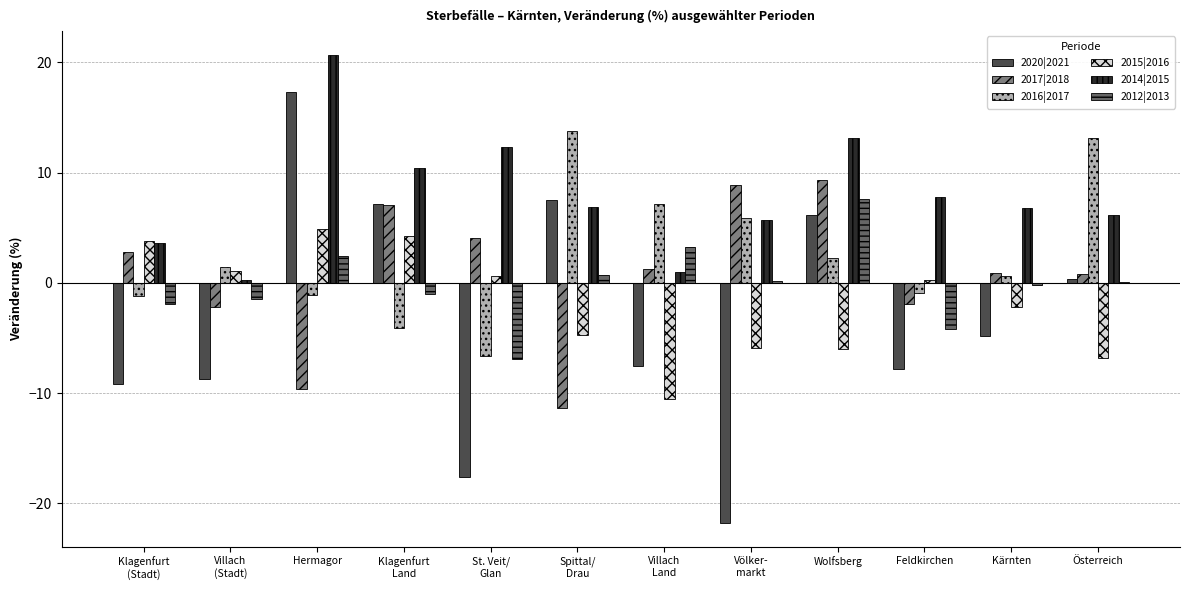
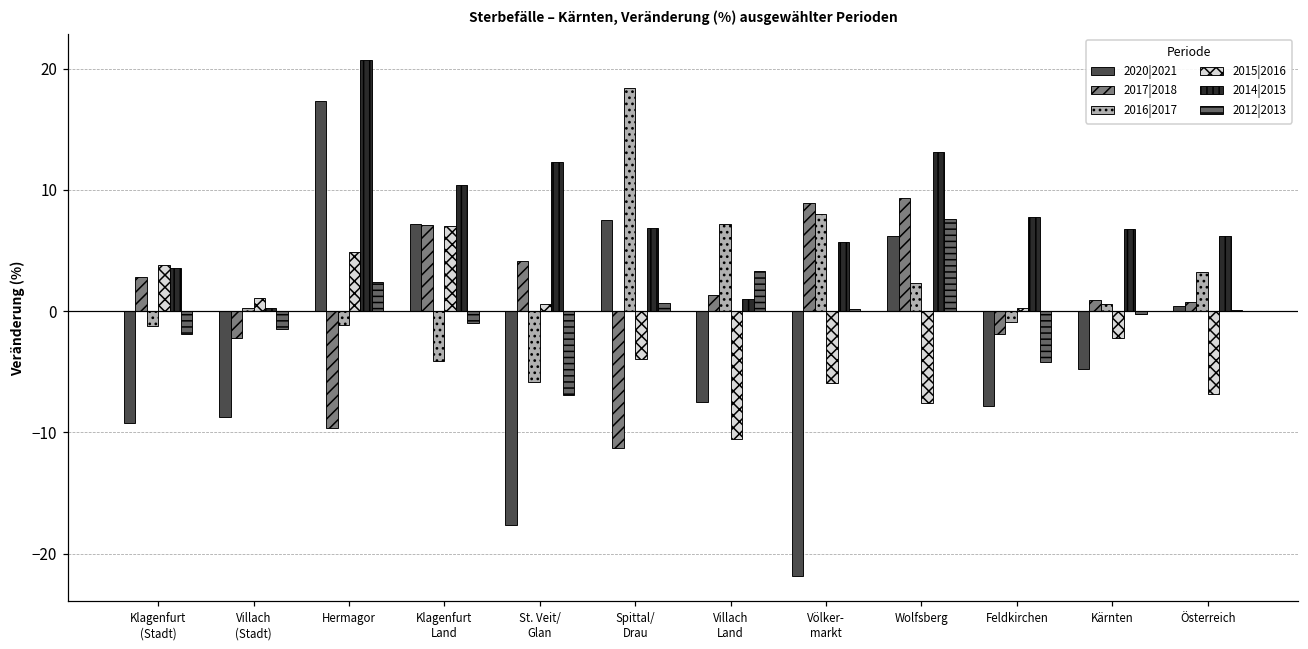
  {
    "2016|2017": {
      "Klagenfurt (Stadt)": -1.2,
-     "Villach (Stadt)": 1.4,
+     "Villach (Stadt)": 0.3,
      "Hermagor": -1.1,
      "Klagenfurt Land": -4.1,
-     "St. Veit/ Glan": -6.6,
-     "Spittal/ Drau": 13.8,
+     "St. Veit/ Glan": -5.8,
+     "Spittal/ Drau": 18.4,
      "Villach Land": 7.2,
-     "Völker- markt": 5.9,
+     "Völker- markt": 8.0,
      "Wolfsberg": 2.3,
      "Feldkirchen": -0.9,
      "Kärnten": 0.6,
-     "Österreich": 13.1
+     "Österreich": 3.2
    },
    "2015|2016": {
      "Klagenfurt (Stadt)": 3.8,
      "Villach (Stadt)": 1.1,
      "Hermagor": 4.9,
-     "Klagenfurt Land": 4.3,
+     "Klagenfurt Land": 7.0,
      "St. Veit/ Glan": 0.6,
-     "Spittal/ Drau": -4.7,
+     "Spittal/ Drau": -3.9,
      "Villach Land": -10.5,
      "Völker- markt": -5.9,
-     "Wolfsberg": -6.0,
+     "Wolfsberg": -7.6,
      "Feldkirchen": 0.3,
      "Kärnten": -2.2,
      "Österreich": -6.8
    }
  }
